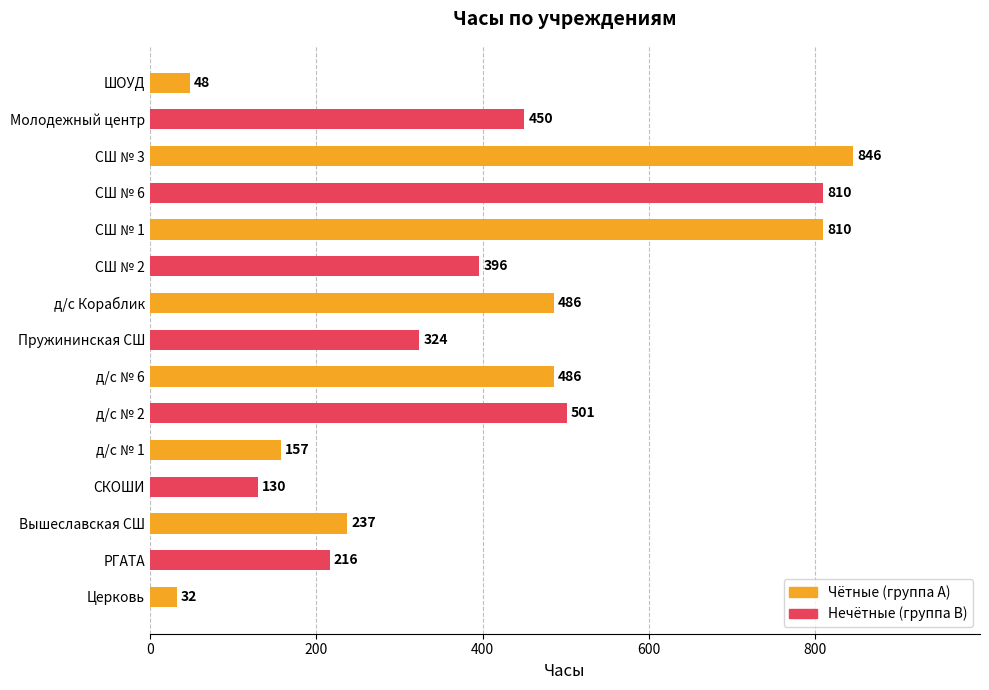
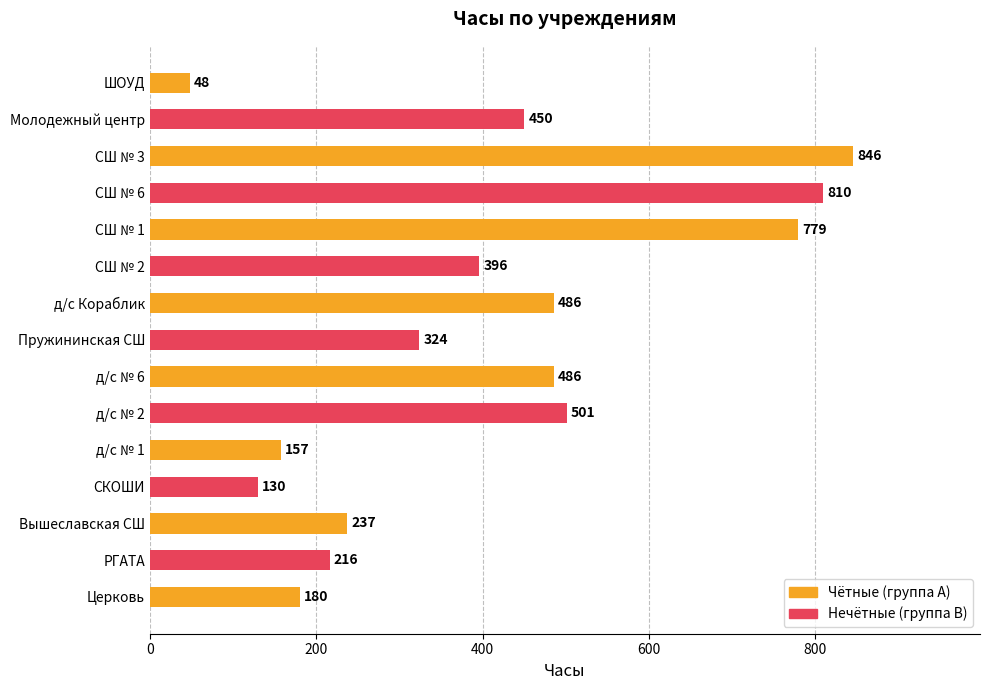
  {
    "ШОУД": 48,
    "Молодежный центр": 450,
    "СШ № 3": 846,
    "СШ № 6": 810,
-   "СШ № 1": 810,
+   "СШ № 1": 779,
    "СШ № 2": 396,
    "д/с Кораблик": 486,
    "Пружининская СШ": 324,
    "д/с № 6": 486,
    "д/с № 2": 501,
    "д/с № 1": 157,
    "СКОШИ": 130,
    "Вышеславская СШ": 237,
    "РГАТА": 216,
-   "Церковь": 32
+   "Церковь": 180
  }
